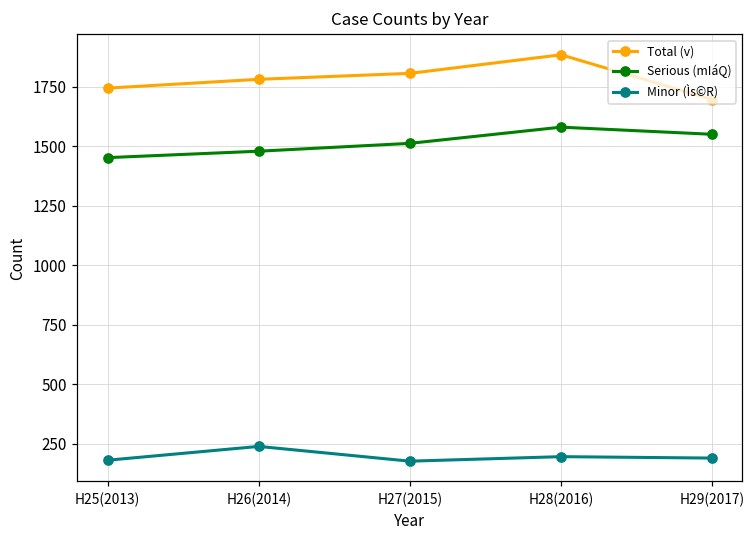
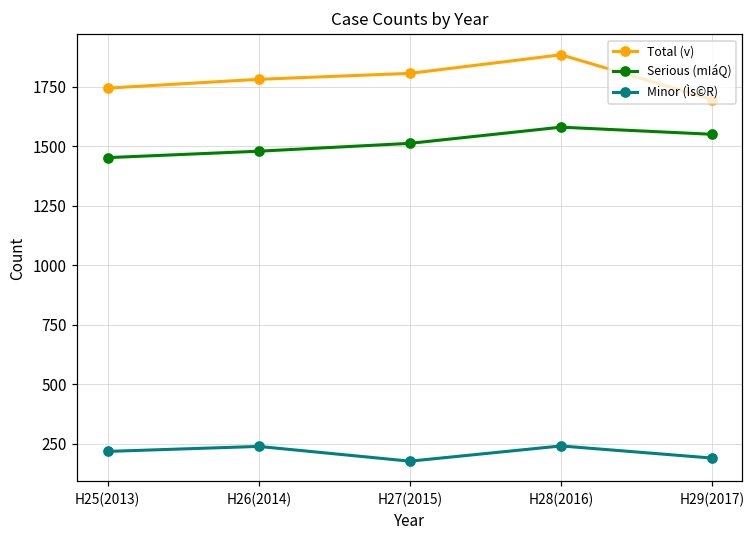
  {
    "Total (v)": {
      "H25(2013)": 1740,
      "H26(2014)": 1780,
      "H27(2015)": 1810,
      "H28(2016)": 1880
    },
    "Serious (mIáQ)": {
      "H25(2013)": 1450,
      "H26(2014)": 1480,
      "H27(2015)": 1510,
      "H28(2016)": 1580,
      "H29(2017)": 1550
    },
    "Minor (Ìs©R)": {
-     "H25(2013)": 180,
+     "H25(2013)": 220,
      "H26(2014)": 240,
      "H27(2015)": 180,
-     "H28(2016)": 200,
+     "H28(2016)": 240,
      "H29(2017)": 190
    }
  }
